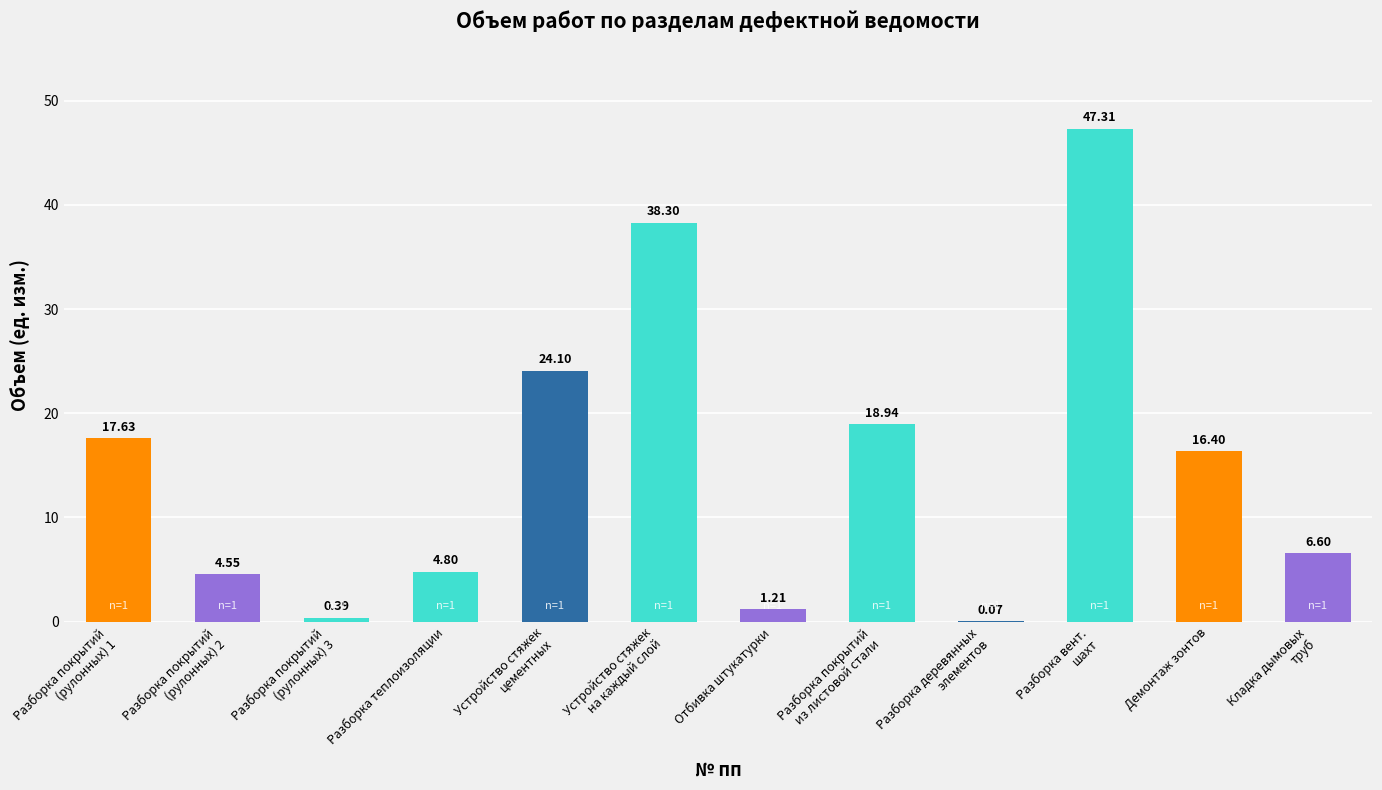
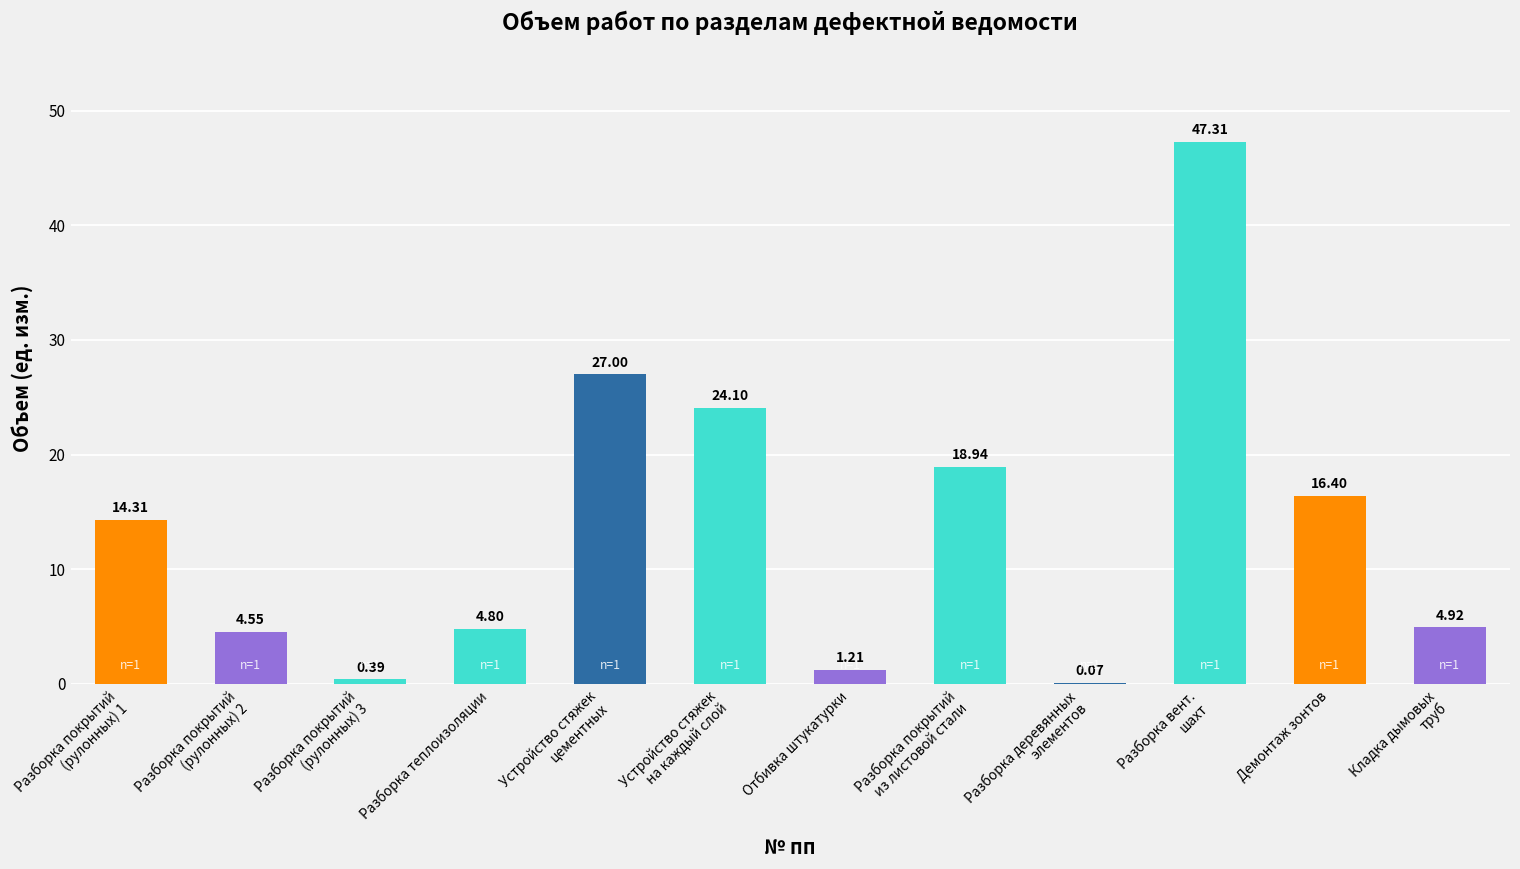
  {
-   "Разборка покрытий (рулонных) 1": 17.63,
+   "Разборка покрытий (рулонных) 1": 14.31,
    "Разборка покрытий (рулонных) 2": 4.55,
    "Разборка покрытий (рулонных) 3": 0.39,
    "Разборка теплоизоляции": 4.80,
-   "Устройство стяжек цементных": 24.10,
-   "Устройство стяжек на каждый слой": 38.30,
+   "Устройство стяжек цементных": 27.00,
+   "Устройство стяжек на каждый слой": 24.10,
    "Отбивка штукатурки": 1.21,
    "Разборка покрытий из листовой стали": 18.94,
    "Разборка деревянных элементов": 0.07,
    "Разборка вент. шахт": 47.31,
    "Демонтаж зонтов": 16.40,
-   "Кладка дымовых труб": 6.60
+   "Кладка дымовых труб": 4.92
  }
